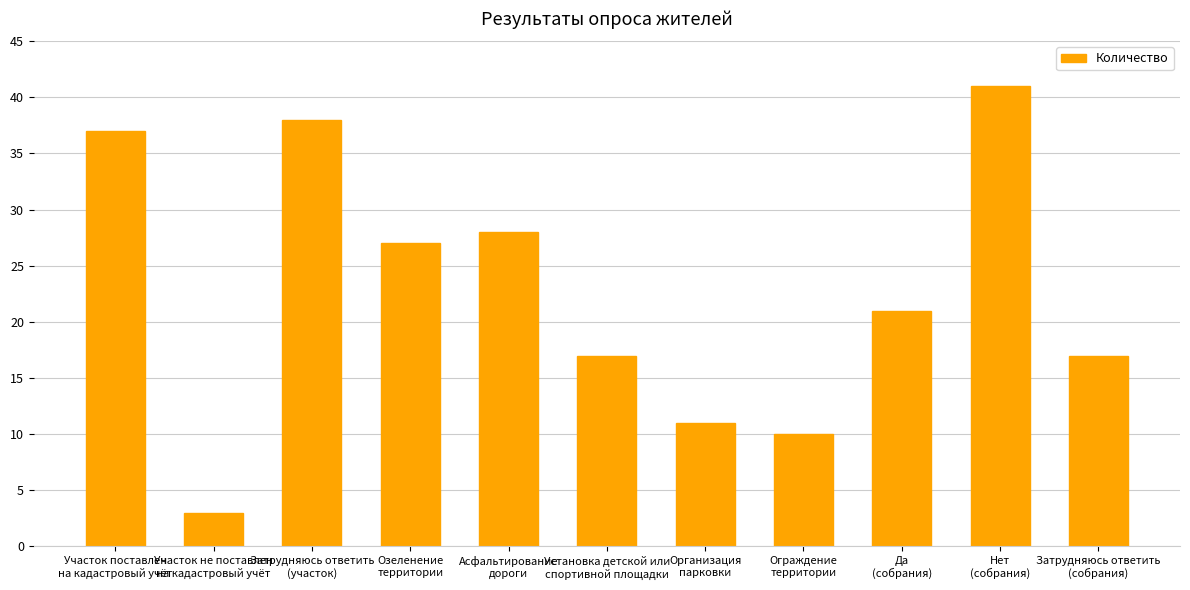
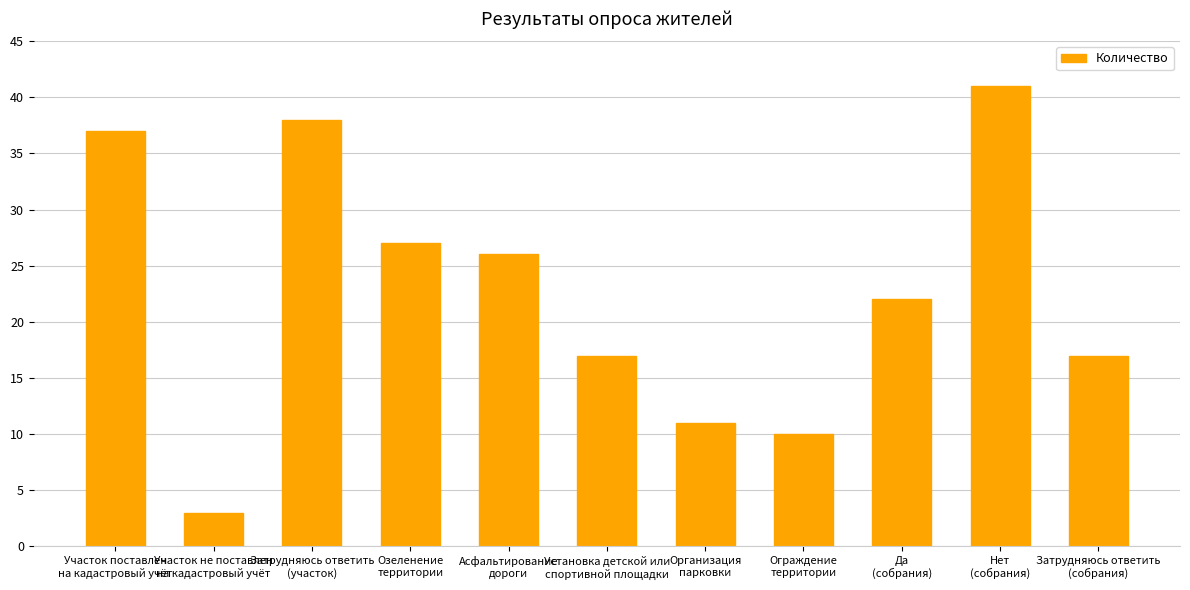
  {
    "Озеленение территории": 27,
-   "Асфальтирование дороги": 28,
+   "Асфальтирование дороги": 26,
    "Установка детской или спортивной площадки": 17,
    "Организация парковки": 11,
    "Ограждение территории": 10,
-   "Да (собрания)": 21,
+   "Да (собрания)": 22,
    "Нет (собрания)": 41,
    "Затрудняюсь ответить (собрания)": 17
  }
